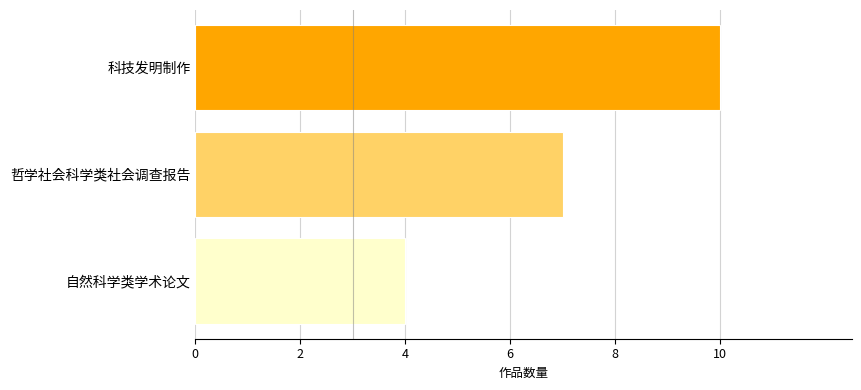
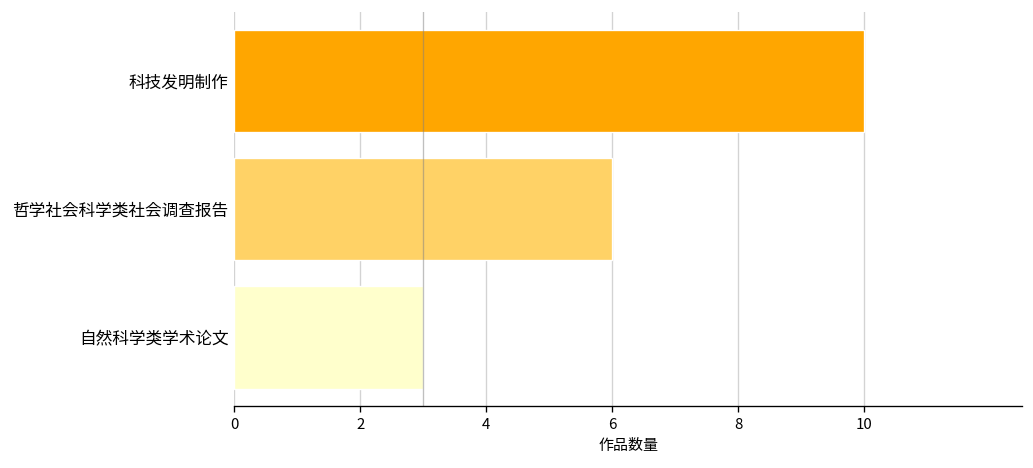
  {
    "科技发明制作": 10,
-   "哲学社会科学类社会调查报告": 7,
-   "自然科学类学术论文": 4
+   "哲学社会科学类社会调查报告": 6,
+   "自然科学类学术论文": 3
  }
